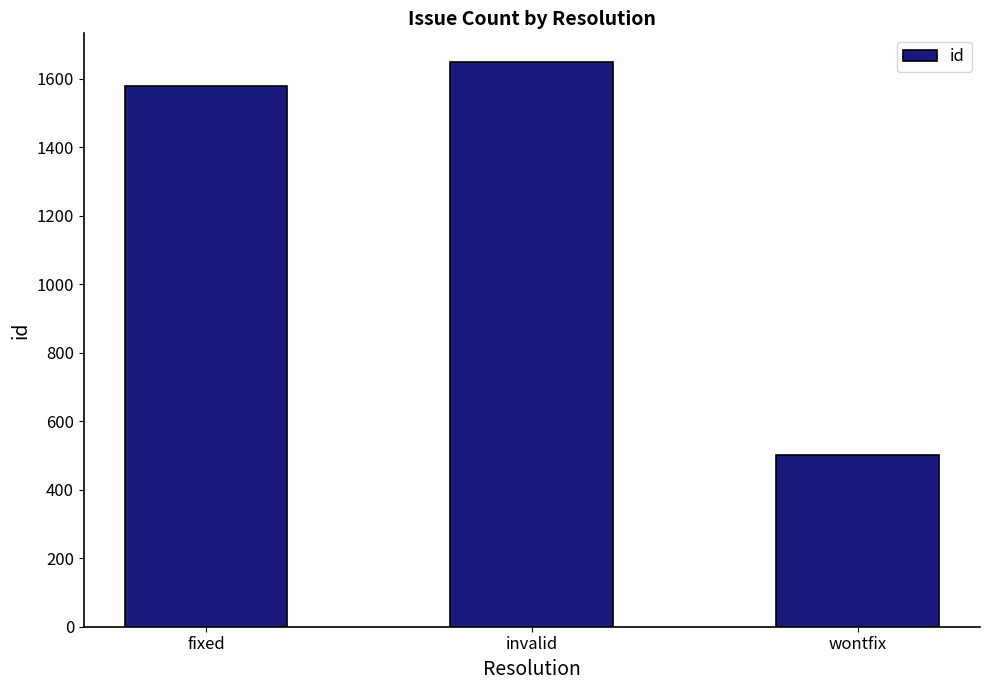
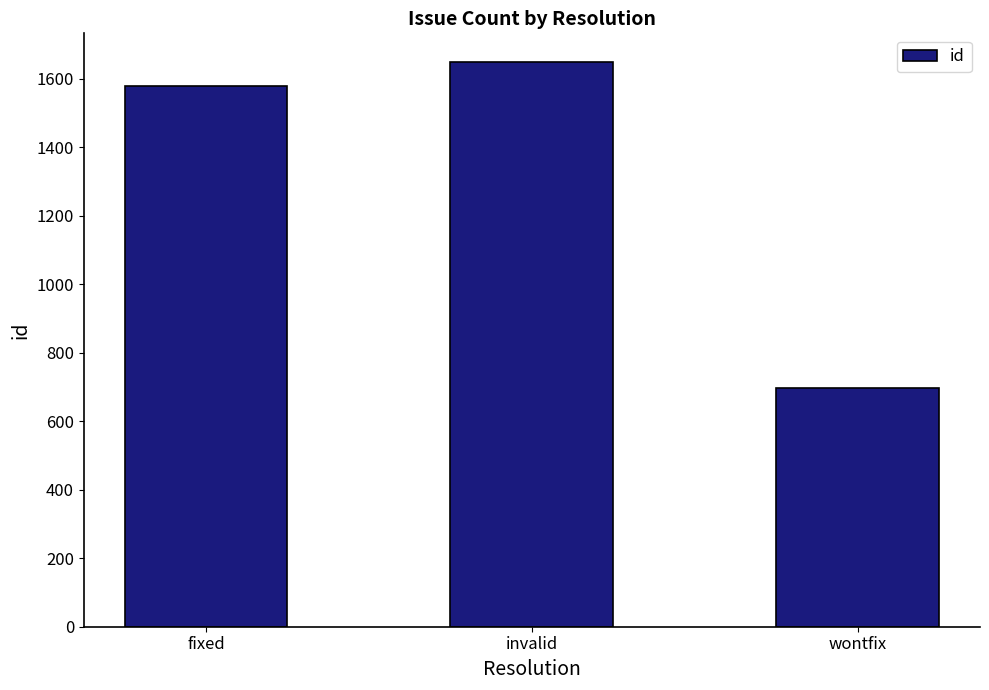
  {
    "fixed": 1580,
    "invalid": 1650,
-   "wontfix": 500
+   "wontfix": 700
  }
